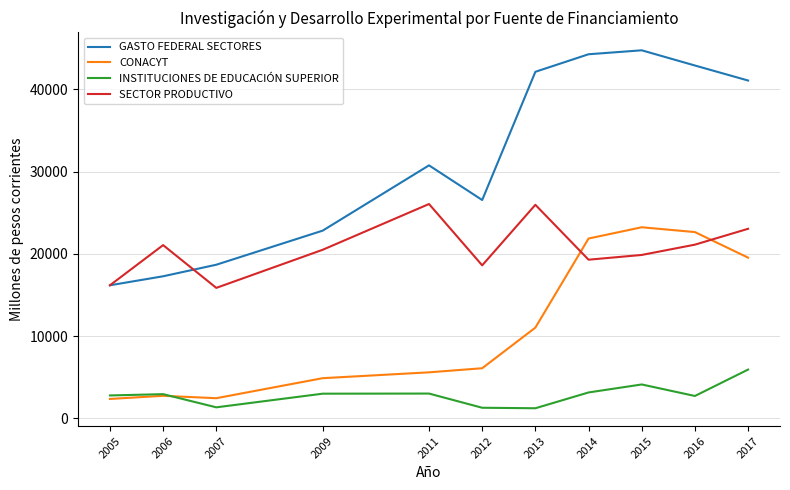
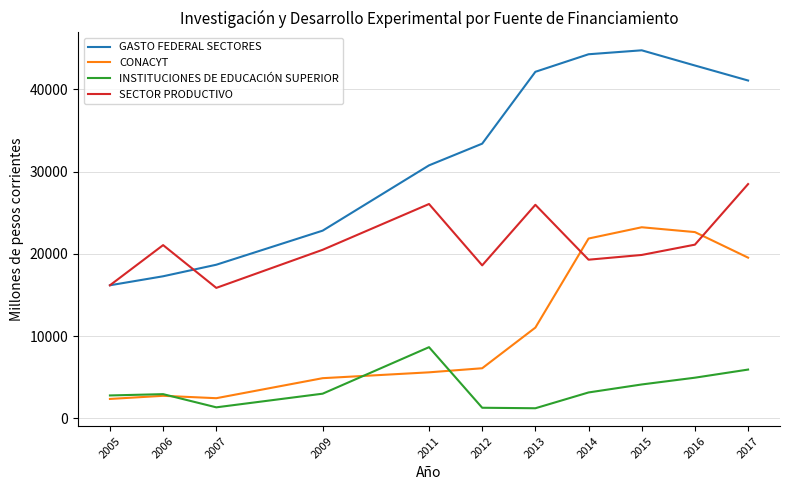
  {
    "GASTO FEDERAL SECTORES": {
      "2006": 17000,
      "2007": 19000,
      "2009": 23000,
      "2011": 31000,
-     "2012": 27000,
+     "2012": 33000,
      "2013": 42000,
      "2014": 44000,
      "2015": 45000,
      "2016": 43000,
      "2017": 41000
    },
    "CONACYT": {
      "2005": 2000,
      "2007": 2000,
      "2009": 5000,
      "2011": 6000,
      "2012": 6000,
      "2013": 11000,
      "2014": 22000,
      "2015": 23000,
      "2016": 23000,
      "2017": 20000
    },
    "INSTITUCIONES DE EDUCACIÓN SUPERIOR": {
      "2005": 3000,
      "2007": 1000,
      "2009": 3000,
-     "2011": 3000,
+     "2011": 9000,
      "2012": 1000,
      "2013": 1000,
      "2014": 3000,
      "2015": 4000,
-     "2016": 3000,
+     "2016": 5000,
      "2017": 6000
    },
    "SECTOR PRODUCTIVO": {
      "2006": 21000,
      "2007": 16000,
      "2009": 20000,
      "2011": 26000,
      "2012": 19000,
      "2013": 26000,
      "2014": 19000,
      "2015": 20000,
      "2016": 21000,
-     "2017": 23000
+     "2017": 28000
    }
  }
